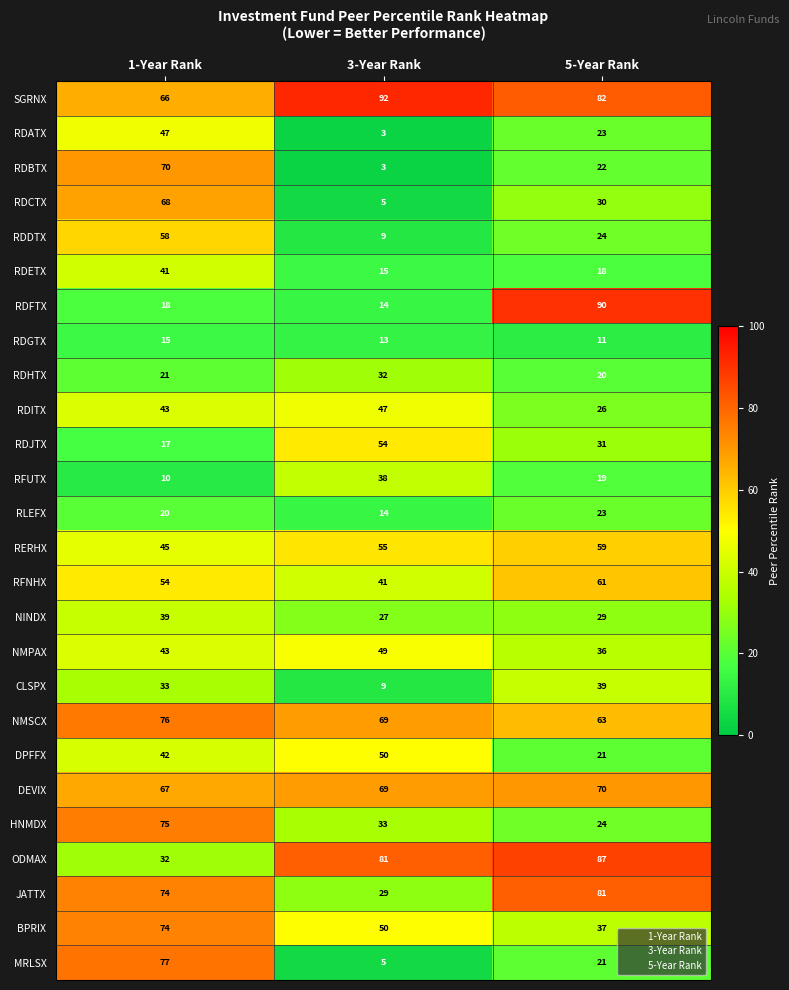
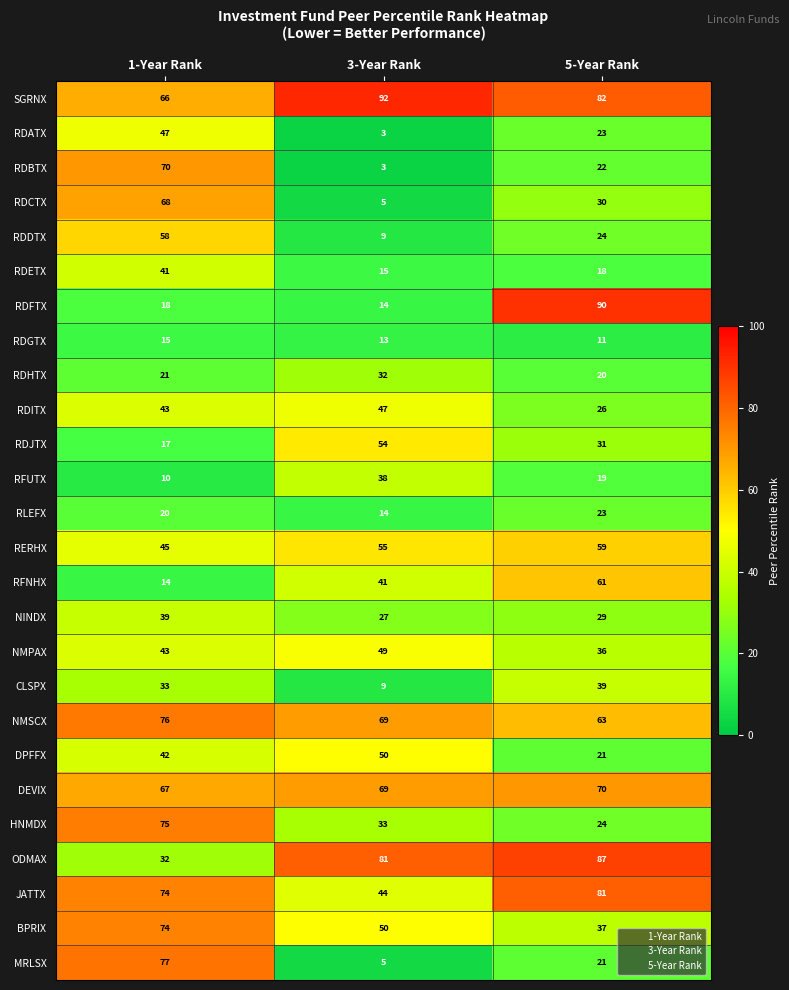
  {
    "SGRNX": {
      "1-Year Rank": 66,
      "3-Year Rank": 92,
      "5-Year Rank": 82
    },
    "RDATX": {
      "1-Year Rank": 47,
      "3-Year Rank": 3,
      "5-Year Rank": 23
    },
    "RDBTX": {
      "1-Year Rank": 70,
      "3-Year Rank": 3,
      "5-Year Rank": 22
    },
    "RDCTX": {
      "1-Year Rank": 68,
      "3-Year Rank": 5,
      "5-Year Rank": 30
    },
    "RDDTX": {
      "1-Year Rank": 58,
      "3-Year Rank": 9,
      "5-Year Rank": 24
    },
    "RDETX": {
      "1-Year Rank": 41,
      "3-Year Rank": 15,
      "5-Year Rank": 18
    },
    "RDFTX": {
      "1-Year Rank": 18,
      "3-Year Rank": 14,
      "5-Year Rank": 90
    },
    "RDGTX": {
      "1-Year Rank": 15,
      "3-Year Rank": 13,
      "5-Year Rank": 11
    },
    "RDHTX": {
      "1-Year Rank": 21,
      "3-Year Rank": 32,
      "5-Year Rank": 20
    },
    "RDITX": {
      "1-Year Rank": 43,
      "3-Year Rank": 47,
      "5-Year Rank": 26
    },
    "RDJTX": {
      "1-Year Rank": 17,
      "3-Year Rank": 54,
      "5-Year Rank": 31
    },
    "RFUTX": {
      "1-Year Rank": 10,
      "3-Year Rank": 38,
      "5-Year Rank": 19
    },
    "RLEFX": {
      "1-Year Rank": 20,
      "3-Year Rank": 14,
      "5-Year Rank": 23
    },
    "RERHX": {
      "1-Year Rank": 45,
      "3-Year Rank": 55,
      "5-Year Rank": 59
    },
    "RFNHX": {
-     "1-Year Rank": 54,
+     "1-Year Rank": 14,
      "3-Year Rank": 41,
      "5-Year Rank": 61
    },
    "NINDX": {
      "1-Year Rank": 39,
      "3-Year Rank": 27,
      "5-Year Rank": 29
    },
    "NMPAX": {
      "1-Year Rank": 43,
      "3-Year Rank": 49,
      "5-Year Rank": 36
    },
    "CLSPX": {
      "1-Year Rank": 33,
      "3-Year Rank": 9,
      "5-Year Rank": 39
    },
    "NMSCX": {
      "1-Year Rank": 76,
      "3-Year Rank": 69,
      "5-Year Rank": 63
    },
    "DPFFX": {
      "1-Year Rank": 42,
      "3-Year Rank": 50,
      "5-Year Rank": 21
    },
    "DEVIX": {
      "1-Year Rank": 67,
      "3-Year Rank": 69,
      "5-Year Rank": 70
    },
    "HNMDX": {
      "1-Year Rank": 75,
      "3-Year Rank": 33,
      "5-Year Rank": 24
    },
    "ODMAX": {
      "1-Year Rank": 32,
      "3-Year Rank": 81,
      "5-Year Rank": 87
    },
    "JATTX": {
      "1-Year Rank": 74,
-     "3-Year Rank": 29,
+     "3-Year Rank": 44,
      "5-Year Rank": 81
    },
    "BPRIX": {
      "1-Year Rank": 74,
      "3-Year Rank": 50,
      "5-Year Rank": 37
    },
    "MRLSX": {
      "1-Year Rank": 77,
      "3-Year Rank": 5,
      "5-Year Rank": 21
    }
  }
